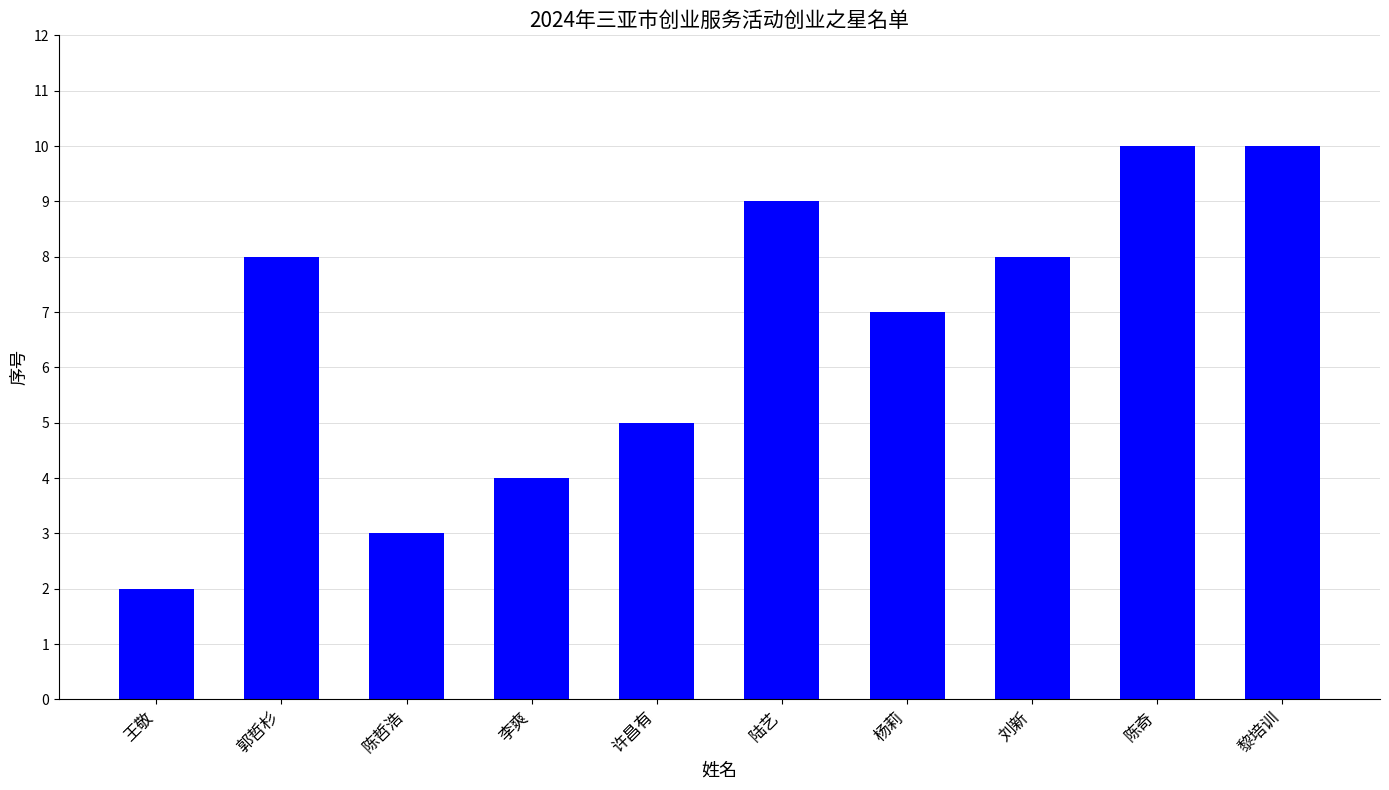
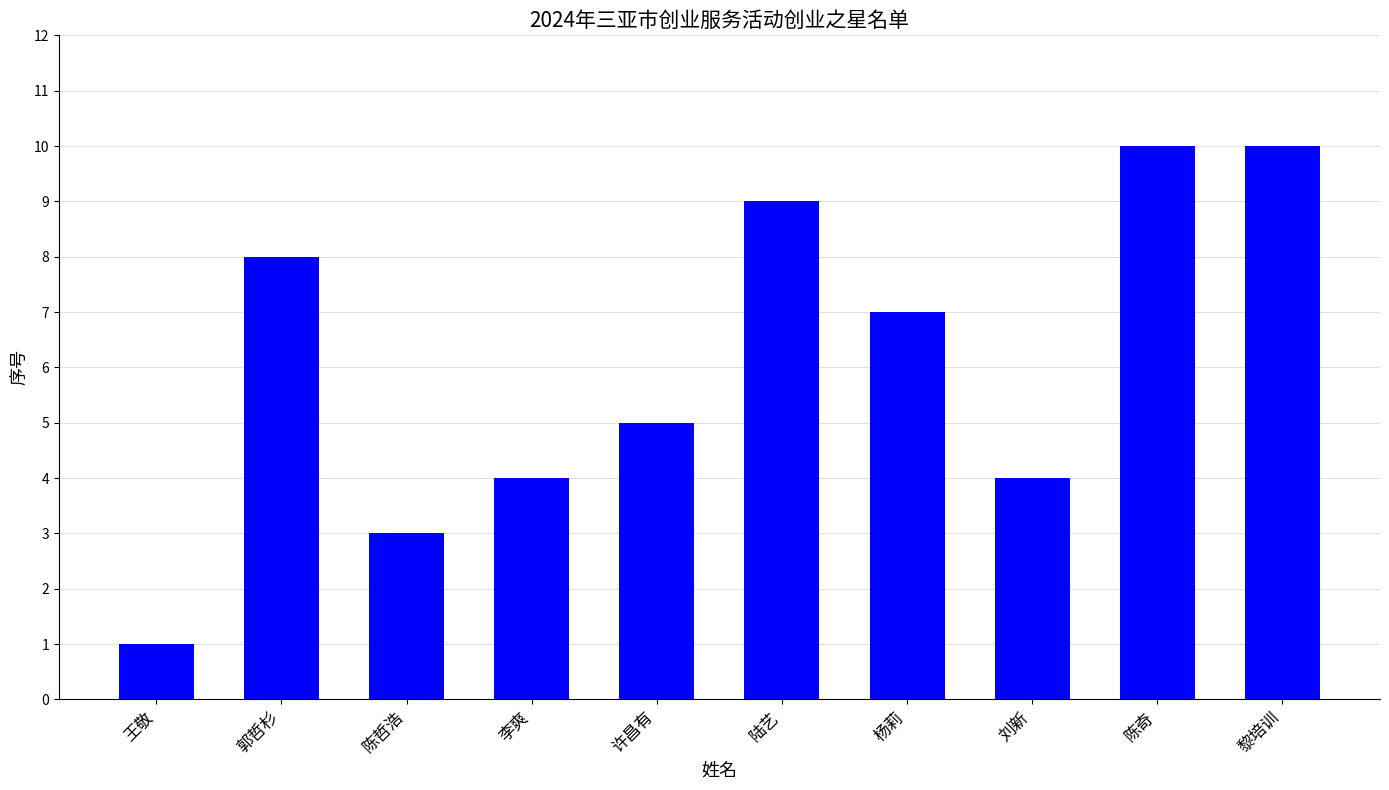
  {
-   "王敬": 2,
+   "王敬": 1,
    "郭哲杉": 8,
    "陈哲浩": 3,
    "李爽": 4,
    "许昌有": 5,
    "陆艺": 9,
    "杨莉": 7,
-   "刘新": 8,
+   "刘新": 4,
    "陈奇": 10,
    "黎培训": 10
  }
